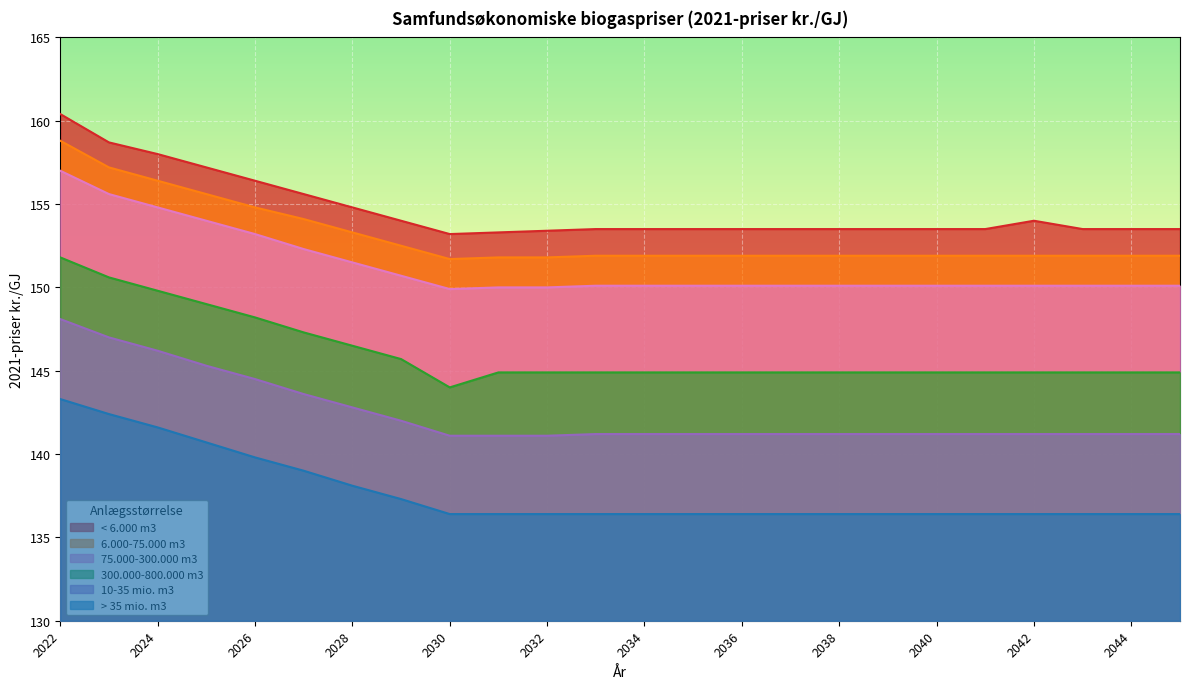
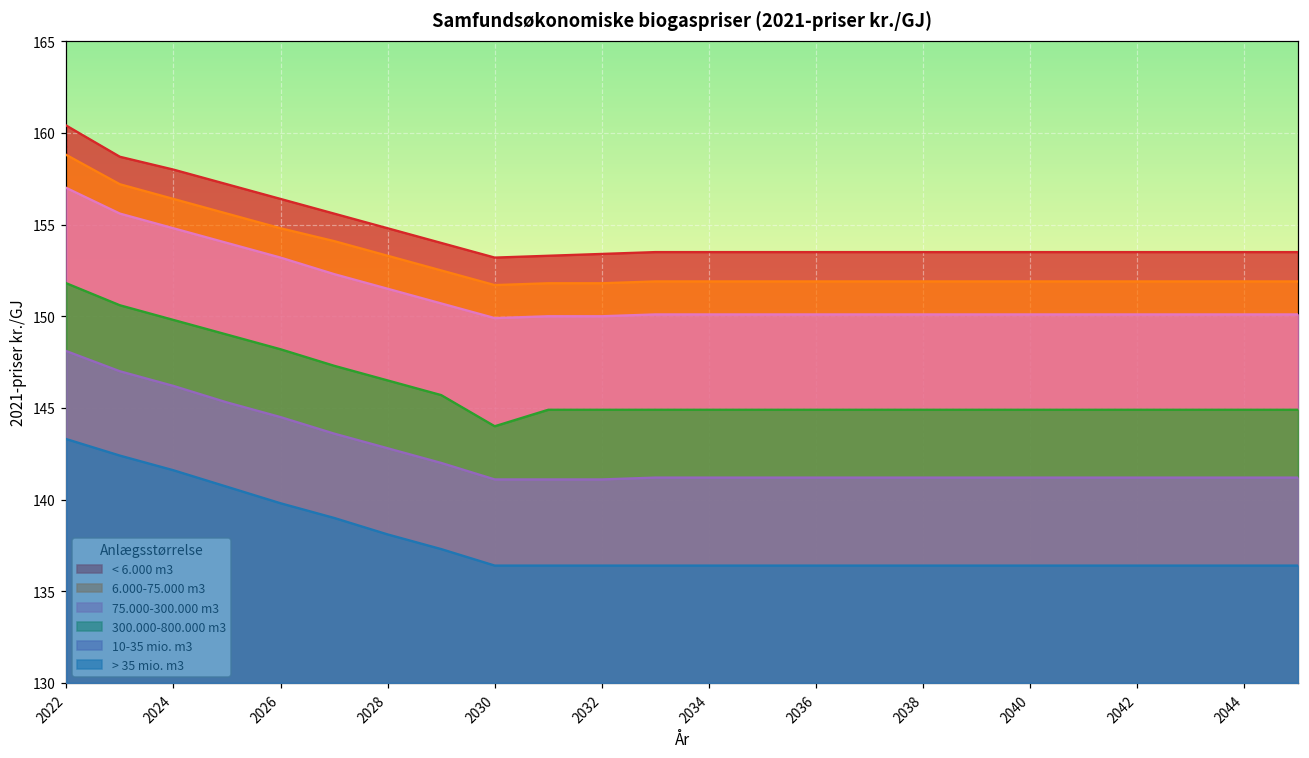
  {
    "< 6.000 m3": {
      "2022": 160.4,
      "2024": 158.0,
      "2026": 156.4,
      "2028": 154.8,
      "2030": 153.2,
      "2032": 153.4,
      "2034": 153.5,
      "2036": 153.5,
      "2038": 153.5,
      "2040": 153.5,
-     "2042": 154.0,
+     "2042": 153.5,
      "2044": 153.5
    },
    "6.000-75.000 m3": {
      "2022": 158.8,
      "2024": 156.4,
      "2026": 154.8,
      "2028": 153.3,
      "2030": 151.7,
      "2032": 151.8,
      "2034": 151.9,
      "2036": 151.9,
      "2038": 151.9,
      "2040": 151.9,
      "2042": 151.9,
      "2044": 151.9
    },
    "75.000-300.000 m3": {
      "2022": 157.0,
      "2024": 154.8,
      "2026": 153.2,
      "2028": 151.5,
      "2030": 149.9,
      "2032": 150.0,
      "2034": 150.1,
      "2036": 150.1,
      "2038": 150.1,
      "2040": 150.1,
      "2042": 150.1,
      "2044": 150.1
    },
    "300.000-800.000 m3": {
      "2022": 151.8,
      "2024": 149.8,
      "2026": 148.2,
      "2028": 146.5,
      "2030": 144.0,
      "2032": 144.9,
      "2034": 144.9,
      "2036": 144.9,
      "2038": 144.9,
      "2040": 144.9,
      "2042": 144.9,
      "2044": 144.9
    },
    "10-35 mio. m3": {
      "2022": 148.1,
      "2024": 146.2,
      "2026": 144.5,
      "2028": 142.8,
      "2030": 141.1,
      "2032": 141.1,
      "2034": 141.2,
      "2036": 141.2,
      "2038": 141.2,
      "2040": 141.2,
      "2042": 141.2,
      "2044": 141.2
    },
    "> 35 mio. m3": {
      "2022": 143.3,
      "2024": 141.6,
      "2026": 139.8,
      "2028": 138.1,
      "2030": 136.4,
      "2032": 136.4,
      "2034": 136.4,
      "2036": 136.4,
      "2038": 136.4,
      "2040": 136.4,
      "2042": 136.4,
      "2044": 136.4
    }
  }
